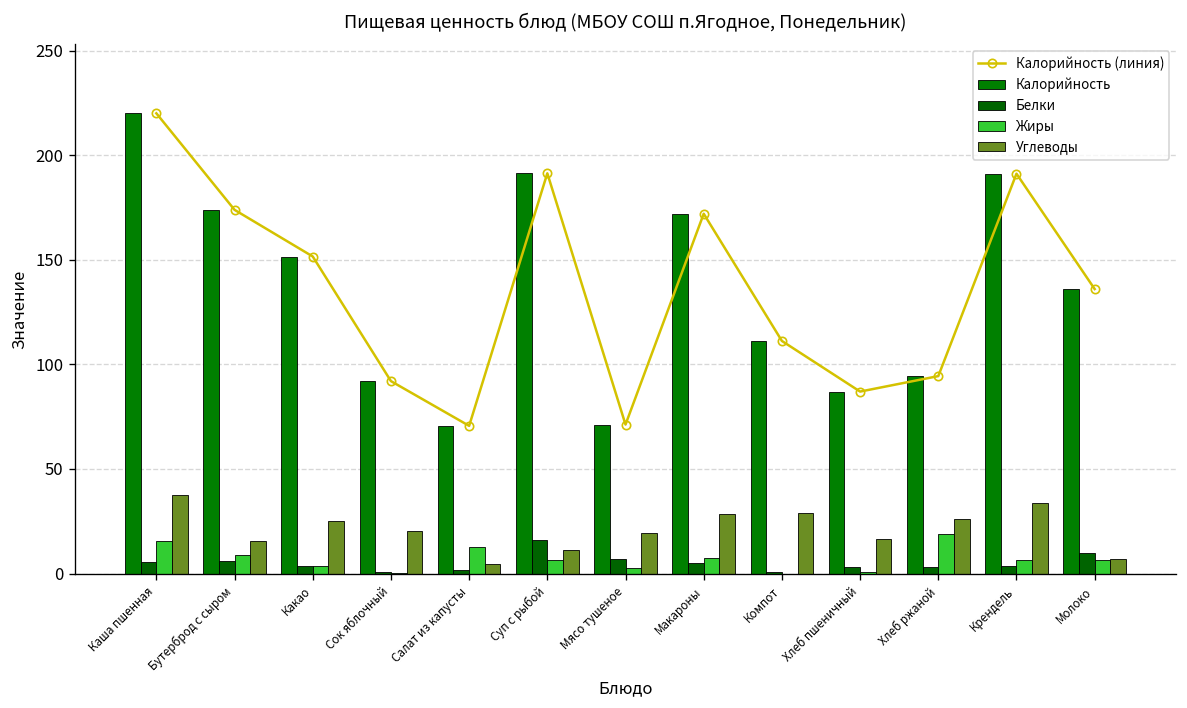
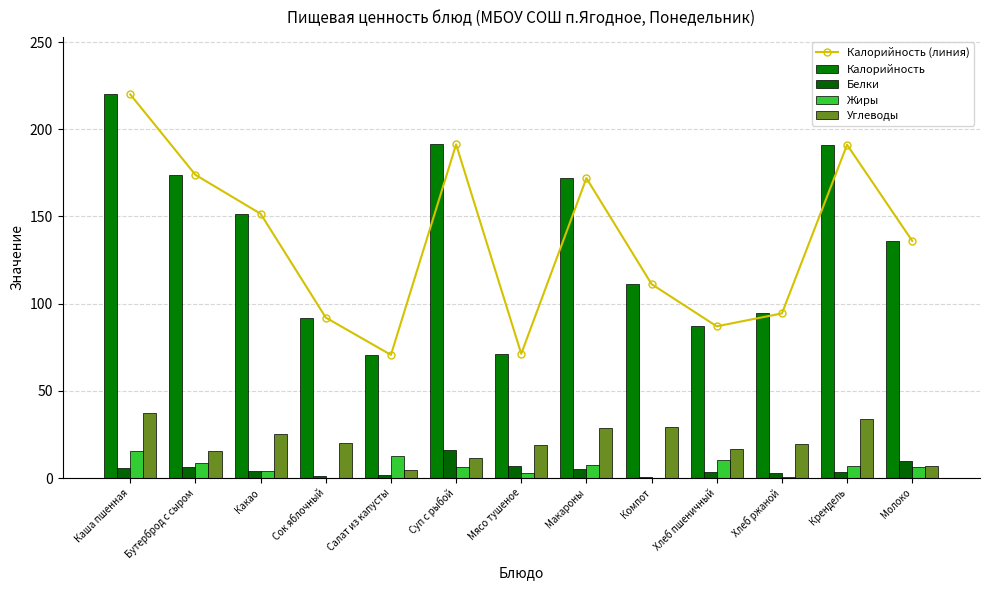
  {
    "Калорийность (линия)": {
      "Каша пшенная": 220,
      "Бутерброд с сыром": 174,
      "Какао": 152,
      "Сок яблочный": 92,
      "Салат из капусты": 71,
      "Суп с рыбой": 191,
      "Мясо тушеное": 71,
      "Макароны": 172,
      "Компот": 111,
      "Хлеб пшеничный": 87,
      "Хлеб ржаной": 94,
      "Крендель": 191,
      "Молоко": 136
    },
    "Жиры": {
      "Каша пшенная": 15,
      "Бутерброд с сыром": 9,
      "Какао": 4,
      "Салат из капусты": 13,
      "Суп с рыбой": 6,
      "Мясо тушеное": 3,
      "Макароны": 8,
      "Компот": 0,
-     "Хлеб пшеничный": 1,
-     "Хлеб ржаной": 19,
+     "Хлеб пшеничный": 10,
+     "Хлеб ржаной": 0,
      "Крендель": 7,
      "Молоко": 6
    },
    "Углеводы": {
      "Каша пшенная": 37,
      "Бутерброд с сыром": 15,
      "Какао": 25,
      "Сок яблочный": 20,
      "Салат из капусты": 5,
      "Суп с рыбой": 12,
      "Мясо тушеное": 19,
      "Макароны": 29,
      "Компот": 29,
      "Хлеб пшеничный": 17,
-     "Хлеб ржаной": 26,
+     "Хлеб ржаной": 20,
      "Крендель": 34,
      "Молоко": 7
    }
  }
